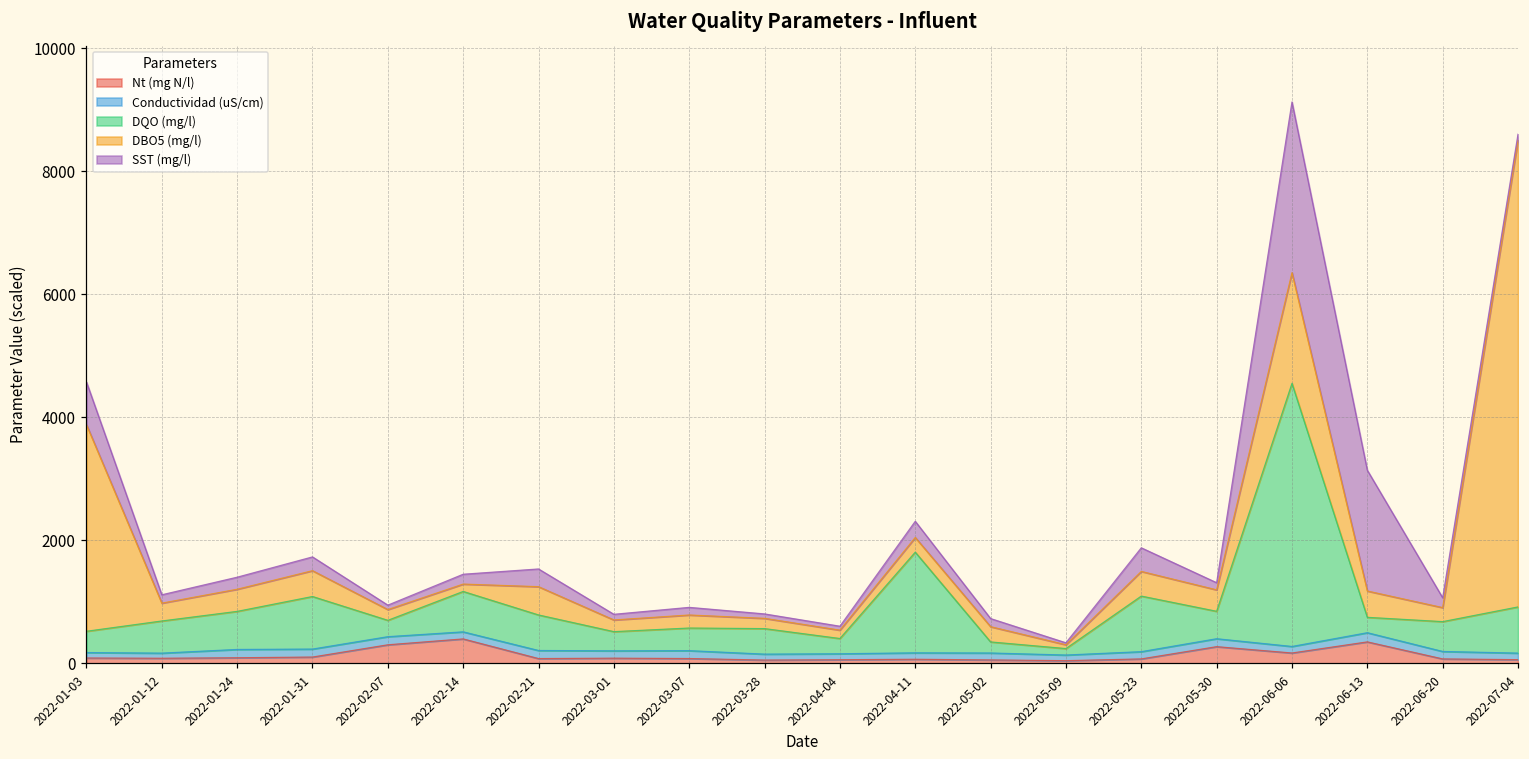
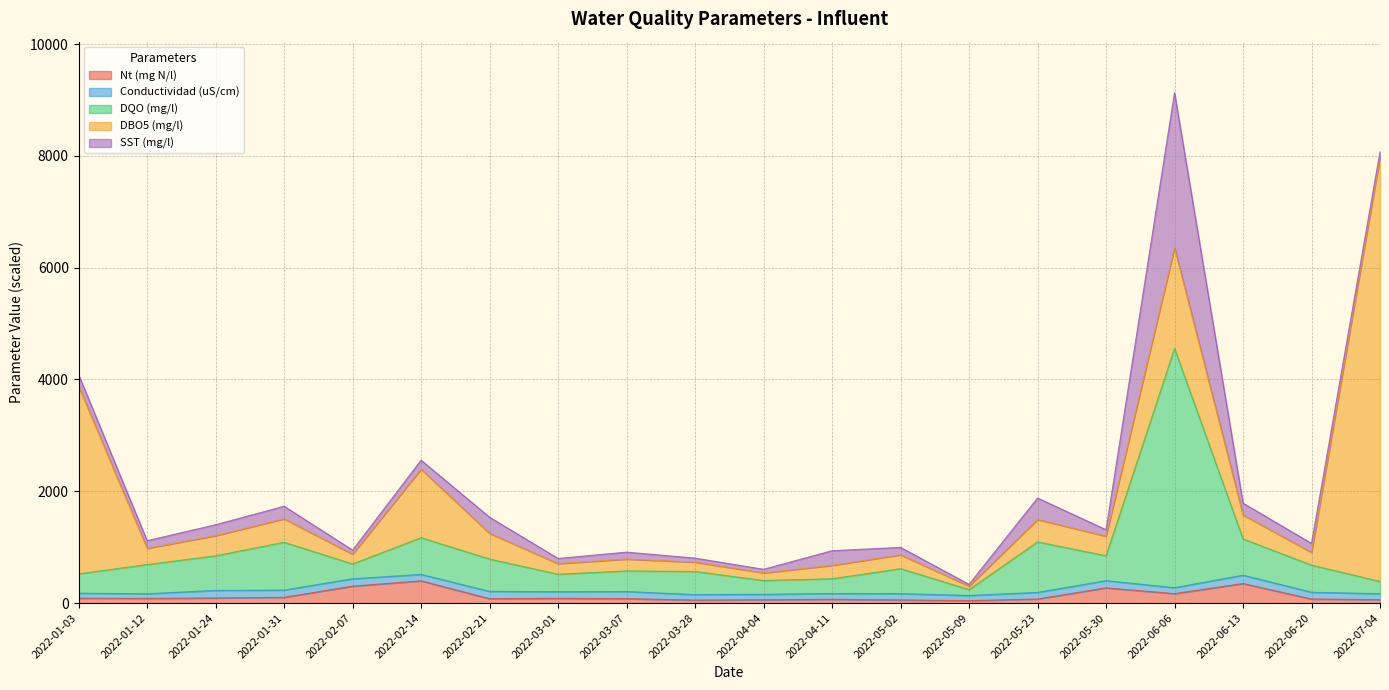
  {
    "Nt (mg N/l)": {
      "2022-01-03": 100,
      "2022-01-12": 100,
      "2022-01-24": 100,
      "2022-01-31": 100,
      "2022-02-07": 300,
      "2022-02-14": 400,
      "2022-02-21": 100,
      "2022-03-01": 100,
      "2022-03-07": 100,
      "2022-03-28": 100,
      "2022-04-04": 100,
      "2022-04-11": 100,
      "2022-05-02": 100,
      "2022-05-09": 0,
      "2022-05-23": 100,
      "2022-05-30": 300,
      "2022-06-06": 200,
      "2022-06-13": 300,
      "2022-06-20": 100,
      "2022-07-04": 100
    },
    "Conductividad (uS/cm)": {
      "2022-01-03": 100,
      "2022-01-12": 100,
      "2022-01-24": 100,
      "2022-01-31": 100,
      "2022-02-07": 100,
      "2022-02-14": 100,
      "2022-02-21": 100,
      "2022-03-01": 100,
      "2022-03-07": 100,
      "2022-03-28": 100,
      "2022-04-04": 100,
      "2022-04-11": 100,
      "2022-05-02": 100,
      "2022-05-09": 100,
      "2022-05-23": 100,
      "2022-05-30": 100,
      "2022-06-06": 100,
      "2022-06-13": 100,
      "2022-06-20": 100,
      "2022-07-04": 100
    },
    "DQO (mg/l)": {
      "2022-01-03": 300,
      "2022-01-12": 500,
      "2022-01-24": 600,
      "2022-01-31": 900,
      "2022-02-07": 300,
      "2022-02-14": 700,
      "2022-02-21": 600,
      "2022-03-01": 300,
      "2022-03-07": 400,
      "2022-03-28": 400,
      "2022-04-04": 200,
-     "2022-04-11": 1600,
-     "2022-05-02": 200,
+     "2022-04-11": 300,
+     "2022-05-02": 400,
      "2022-05-09": 100,
      "2022-05-23": 900,
      "2022-05-30": 400,
      "2022-06-06": 4300,
-     "2022-06-13": 300,
+     "2022-06-13": 600,
      "2022-06-20": 500,
-     "2022-07-04": 800
+     "2022-07-04": 200
    },
    "DBO5 (mg/l)": {
      "2022-01-03": 3400,
      "2022-01-12": 300,
      "2022-01-24": 400,
      "2022-01-31": 400,
      "2022-02-07": 200,
-     "2022-02-14": 100,
+     "2022-02-14": 1200,
      "2022-02-21": 500,
      "2022-03-01": 200,
      "2022-03-07": 200,
      "2022-03-28": 200,
      "2022-04-04": 100,
      "2022-04-11": 200,
      "2022-05-02": 200,
      "2022-05-23": 400,
      "2022-05-30": 300,
      "2022-06-06": 1800,
      "2022-06-13": 400,
      "2022-06-20": 200,
      "2022-07-04": 7600
    },
    "SST (mg/l)": {
-     "2022-01-03": 700,
+     "2022-01-03": 200,
      "2022-01-12": 100,
      "2022-01-24": 200,
      "2022-01-31": 200,
      "2022-02-07": 100,
      "2022-02-14": 200,
      "2022-02-21": 300,
      "2022-03-01": 100,
      "2022-03-07": 100,
      "2022-03-28": 100,
      "2022-04-04": 100,
      "2022-04-11": 300,
      "2022-05-02": 100,
      "2022-05-23": 400,
      "2022-05-30": 100,
      "2022-06-06": 2800,
-     "2022-06-13": 2000,
+     "2022-06-13": 200,
      "2022-06-20": 200,
      "2022-07-04": 100
    }
  }
